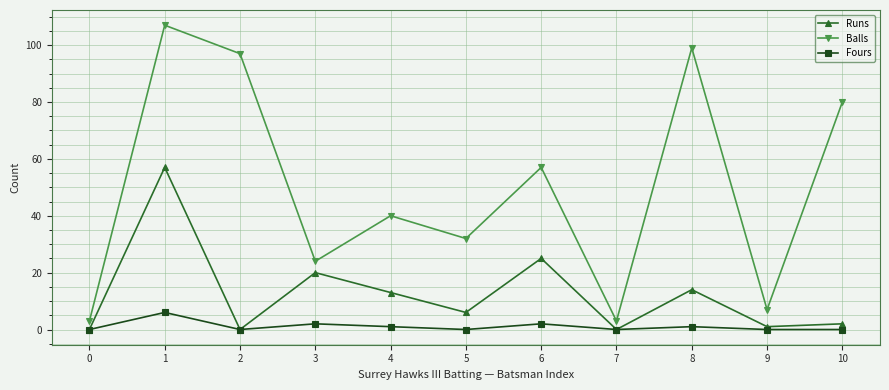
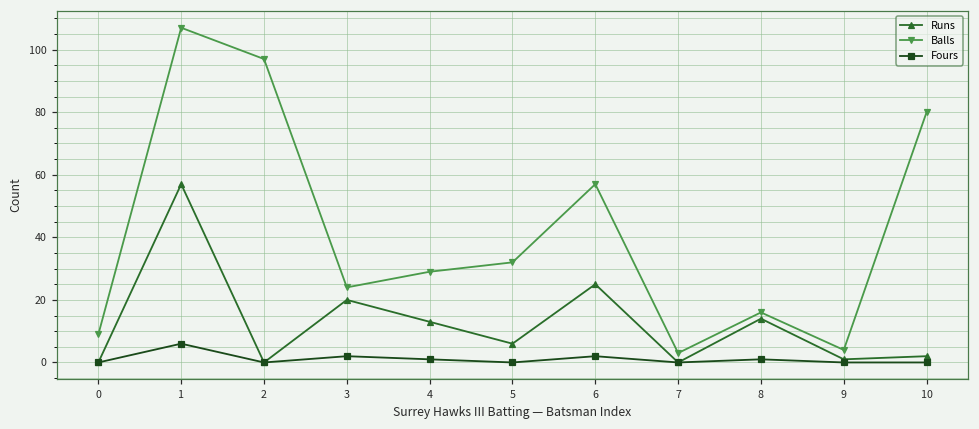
  {
    "Balls": {
-     "0": 3,
+     "0": 9,
      "1": 107,
      "2": 97,
      "3": 24,
-     "4": 40,
+     "4": 29,
      "5": 32,
      "6": 57,
      "7": 3,
-     "8": 99,
-     "9": 7,
+     "8": 16,
+     "9": 4,
      "10": 80
    }
  }
